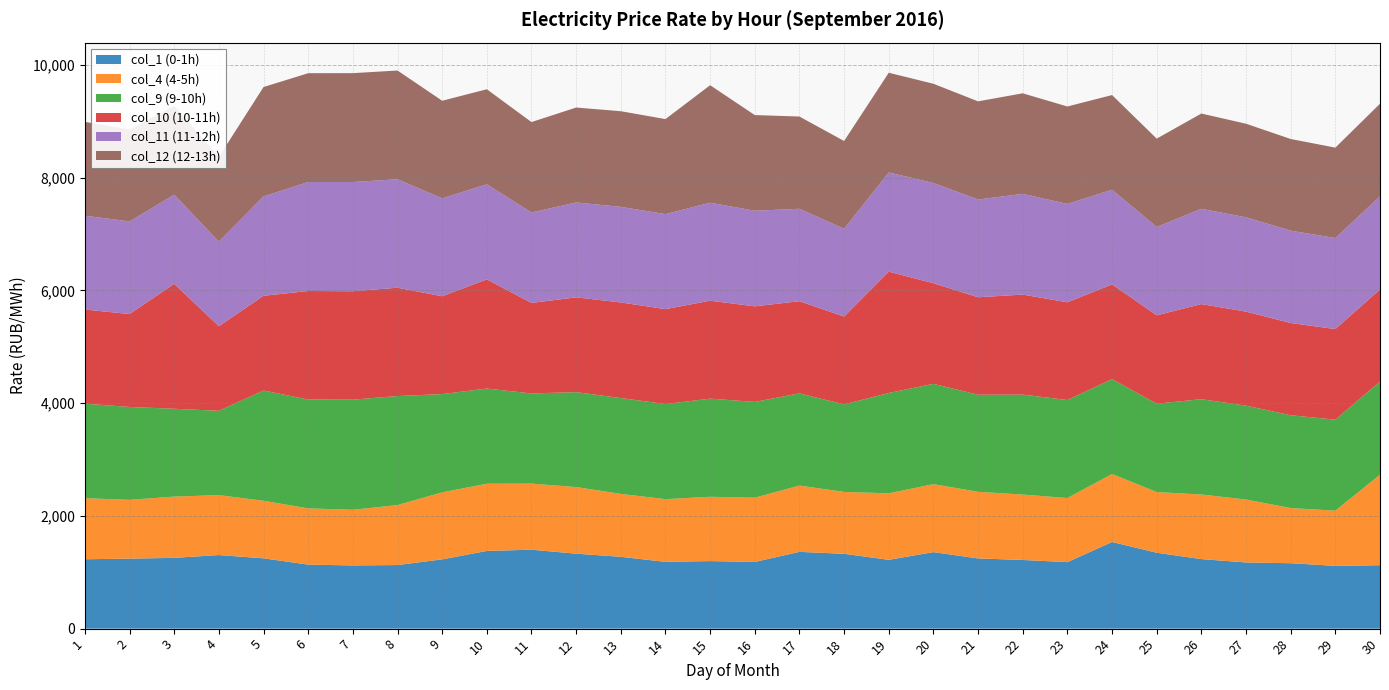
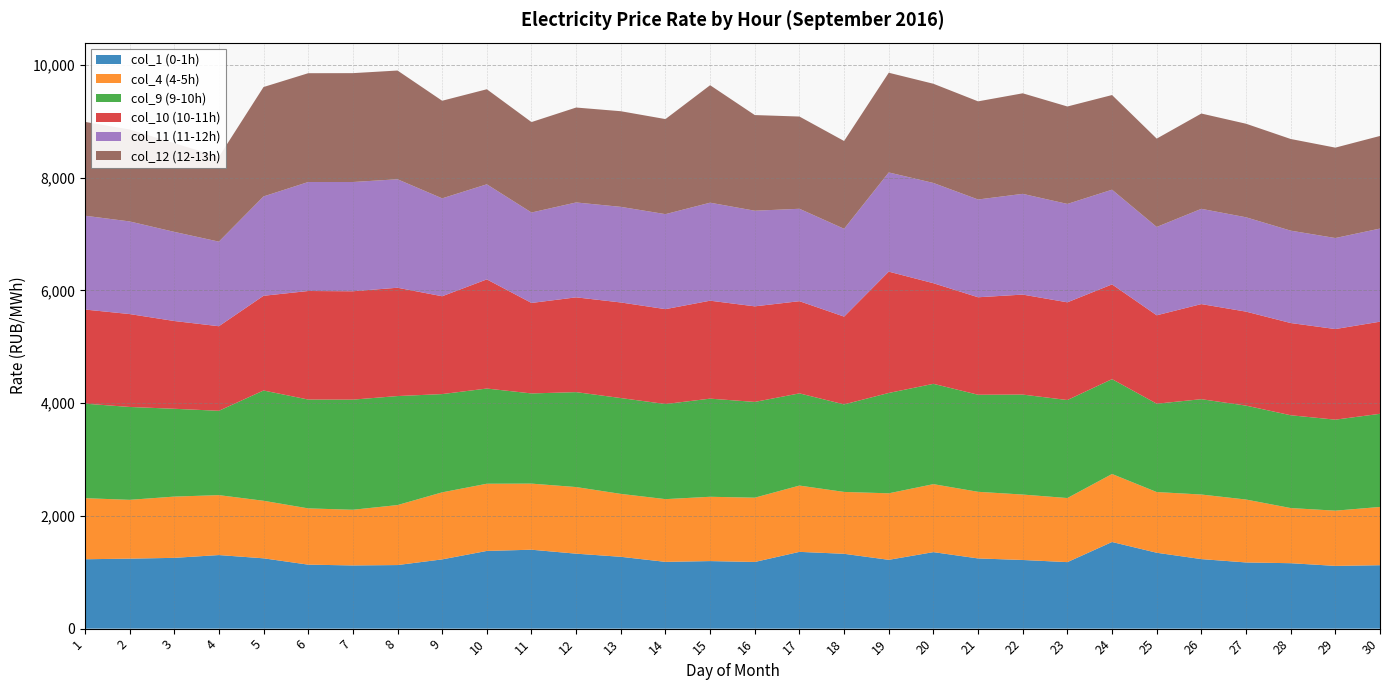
  {
    "col_1 (0-1h)": {
      "1": "1,200",
      "2": "1,200",
      "3": "1,300",
      "4": "1,300",
      "5": "1,200",
      "6": "1,100",
      "7": "1,100",
      "8": "1,100",
      "9": "1,200",
      "10": "1,400",
      "11": "1,400",
      "12": "1,300",
      "13": "1,300",
      "14": "1,200",
      "15": "1,200",
      "16": "1,200",
      "17": "1,400",
      "18": "1,300",
      "19": "1,200",
      "20": "1,400",
      "21": "1,200",
      "22": "1,200",
      "23": "1,200",
      "24": "1,500",
      "25": "1,300",
      "26": "1,200",
      "27": "1,200",
      "28": "1,200",
      "29": "1,100",
      "30": "1,100"
    },
    "col_4 (4-5h)": {
      "1": "1,100",
      "2": "1,000",
      "3": "1,100",
      "4": "1,100",
      "5": "1,000",
      "6": "1,000",
      "7": "1,000",
      "8": "1,100",
      "9": "1,200",
      "10": "1,200",
      "11": "1,200",
      "12": "1,200",
      "13": "1,100",
      "14": "1,100",
      "15": "1,100",
      "16": "1,100",
      "17": "1,200",
      "18": "1,100",
      "19": "1,200",
      "20": "1,200",
      "21": "1,200",
      "22": "1,200",
      "23": "1,100",
      "24": "1,200",
      "25": "1,100",
      "26": "1,100",
      "27": "1,100",
      "28": "1,000",
      "29": "1,000",
-     "30": "1,600"
+     "30": "1,000"
    },
    "col_9 (9-10h)": {
      "1": "1,700",
      "2": "1,600",
      "3": "1,600",
      "4": "1,500",
      "5": "2,000",
      "6": "1,900",
      "7": "2,000",
      "8": "1,900",
      "9": "1,700",
      "10": "1,700",
      "11": "1,600",
      "12": "1,700",
      "13": "1,700",
      "14": "1,700",
      "15": "1,700",
      "16": "1,700",
      "17": "1,600",
      "18": "1,600",
      "19": "1,800",
      "20": "1,800",
      "21": "1,700",
      "22": "1,800",
      "23": "1,700",
      "24": "1,700",
      "25": "1,600",
      "26": "1,700",
      "27": "1,700",
      "28": "1,600",
      "29": "1,600",
      "30": "1,700"
    },
    "col_10 (10-11h)": {
      "1": "1,700",
      "2": "1,600",
-     "3": "2,200",
+     "3": "1,600",
      "4": "1,500",
      "5": "1,700",
      "6": "1,900",
      "7": "1,900",
      "8": "1,900",
      "9": "1,700",
      "10": "1,900",
      "11": "1,600",
      "12": "1,700",
      "13": "1,700",
      "14": "1,700",
      "15": "1,700",
      "16": "1,700",
      "17": "1,600",
      "18": "1,600",
      "19": "2,200",
      "20": "1,800",
      "21": "1,700",
      "22": "1,800",
      "23": "1,700",
      "24": "1,700",
      "25": "1,600",
      "26": "1,700",
      "27": "1,700",
      "28": "1,600",
      "29": "1,600",
      "30": "1,600"
    },
    "col_11 (11-12h)": {
      "1": "1,700",
      "2": "1,600",
      "3": "1,600",
      "4": "1,500",
      "5": "1,800",
      "6": "1,900",
      "7": "1,900",
      "8": "1,900",
      "9": "1,700",
      "10": "1,700",
      "11": "1,600",
      "12": "1,700",
      "13": "1,700",
      "14": "1,700",
      "15": "1,700",
      "16": "1,700",
      "17": "1,600",
      "18": "1,600",
      "19": "1,800",
      "20": "1,800",
      "21": "1,700",
      "22": "1,800",
      "23": "1,700",
      "24": "1,700",
      "25": "1,600",
      "26": "1,700",
      "27": "1,700",
      "28": "1,600",
      "29": "1,600",
      "30": "1,700"
    },
    "col_12 (12-13h)": {
      "1": "1,700",
      "5": "1,900",
      "6": "1,900",
      "7": "1,900",
      "8": "1,900",
      "9": "1,700",
      "10": "1,700",
      "11": "1,600",
      "12": "1,700",
      "13": "1,700",
      "14": "1,700",
      "15": "2,100",
      "16": "1,700",
      "17": "1,600",
      "18": "1,600",
      "19": "1,800",
      "20": "1,800",
      "21": "1,700",
      "22": "1,800",
      "23": "1,700",
      "24": "1,700",
      "25": "1,600",
      "26": "1,700",
      "27": "1,700",
      "28": "1,600",
      "29": "1,600",
      "30": "1,600"
    }
  }
